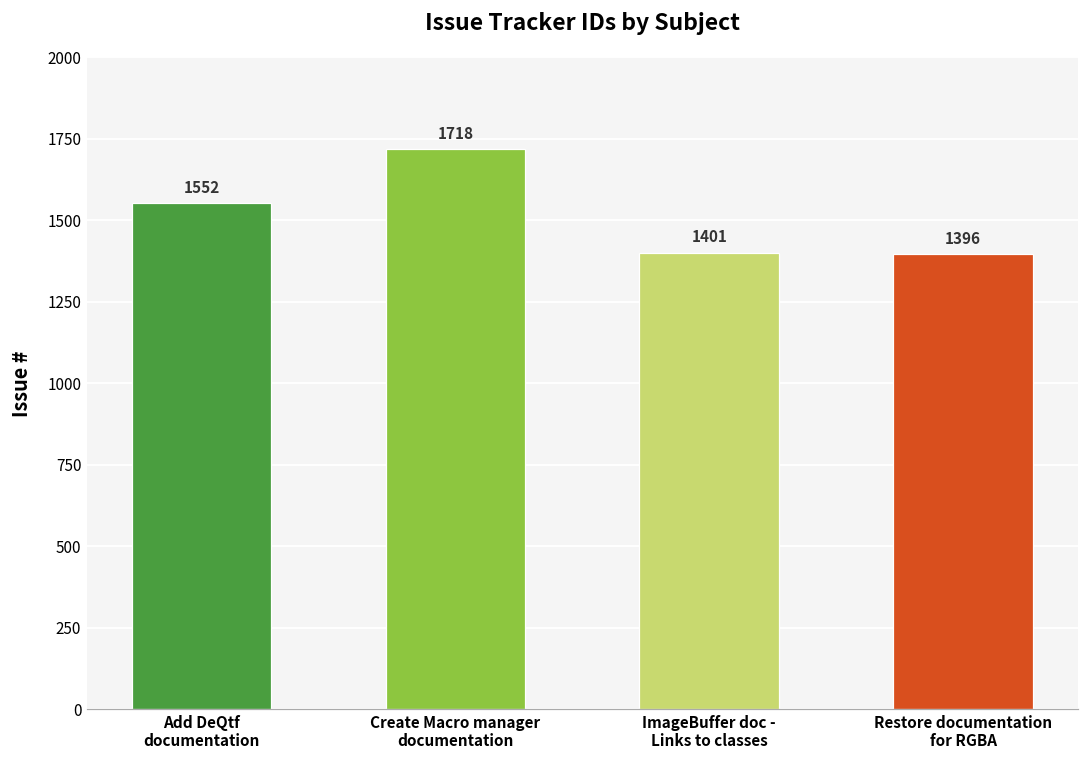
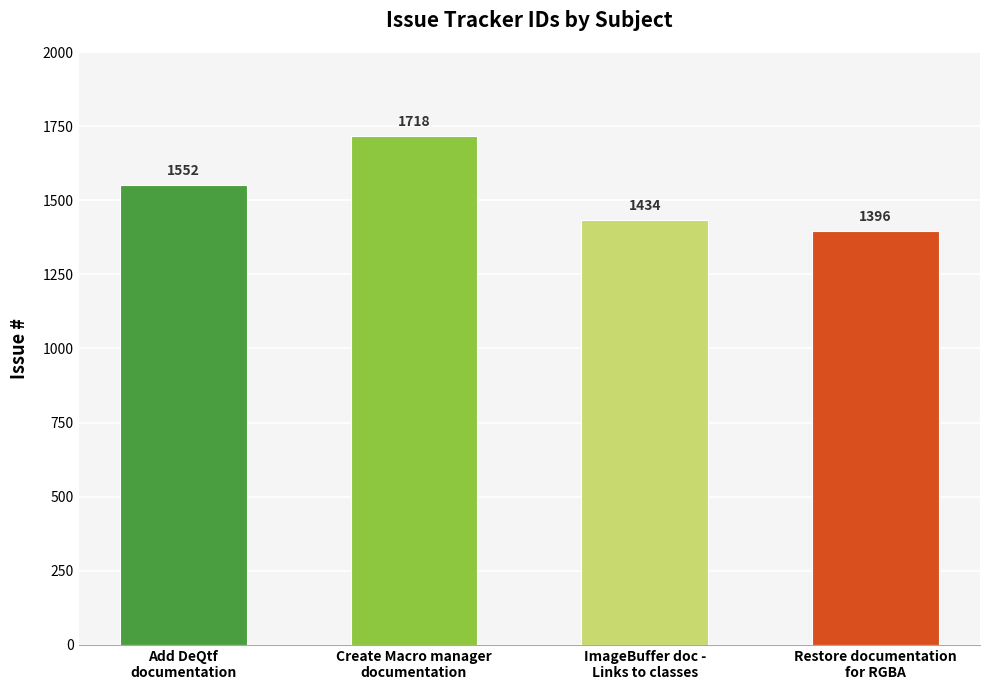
  {
    "Add DeQtf documentation": 1552,
    "Create Macro manager documentation": 1718,
-   "ImageBuffer doc - Links to classes": 1401,
+   "ImageBuffer doc - Links to classes": 1434,
    "Restore documentation for RGBA": 1396
  }
